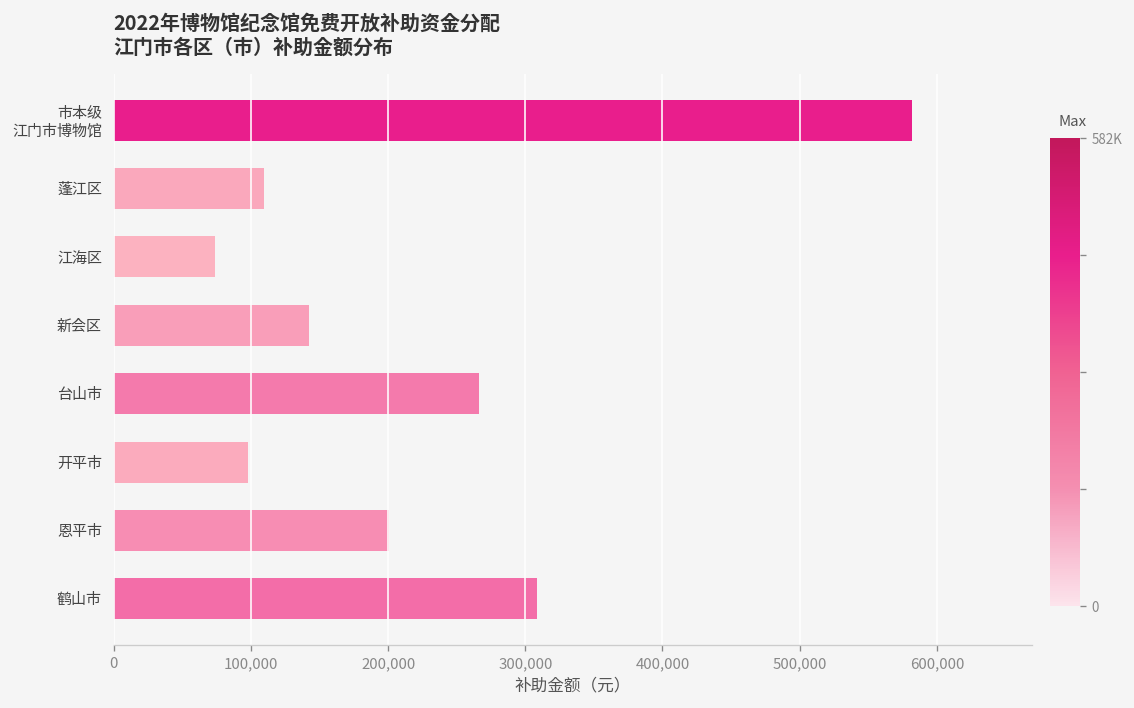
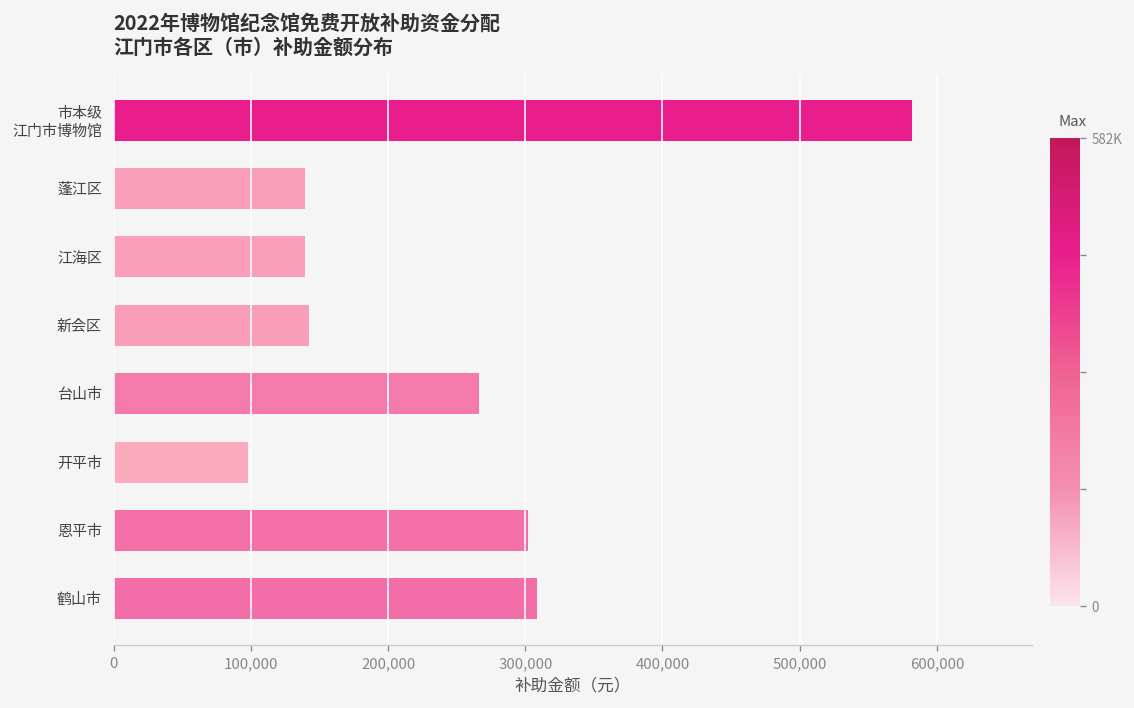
  {
    "市本级 江门市博物馆": "582,000",
-   "蓬江区": "110,000",
-   "江海区": "74,000",
+   "蓬江区": "140,000",
+   "江海区": "140,000",
    "新会区": "143,000",
    "台山市": "266,000",
    "开平市": "98,000",
-   "恩平市": "201,000",
+   "恩平市": "302,000",
    "鹤山市": "309,000"
  }
